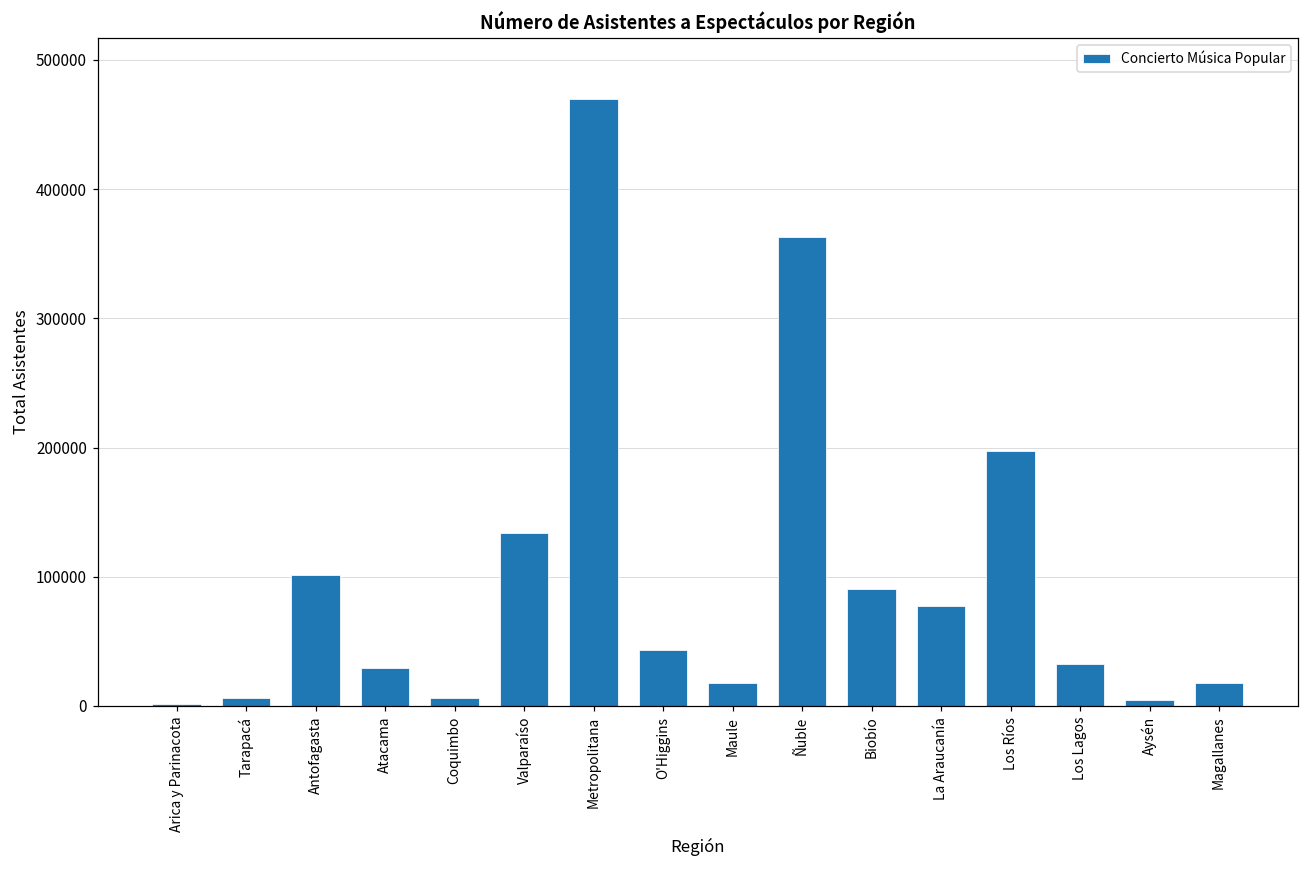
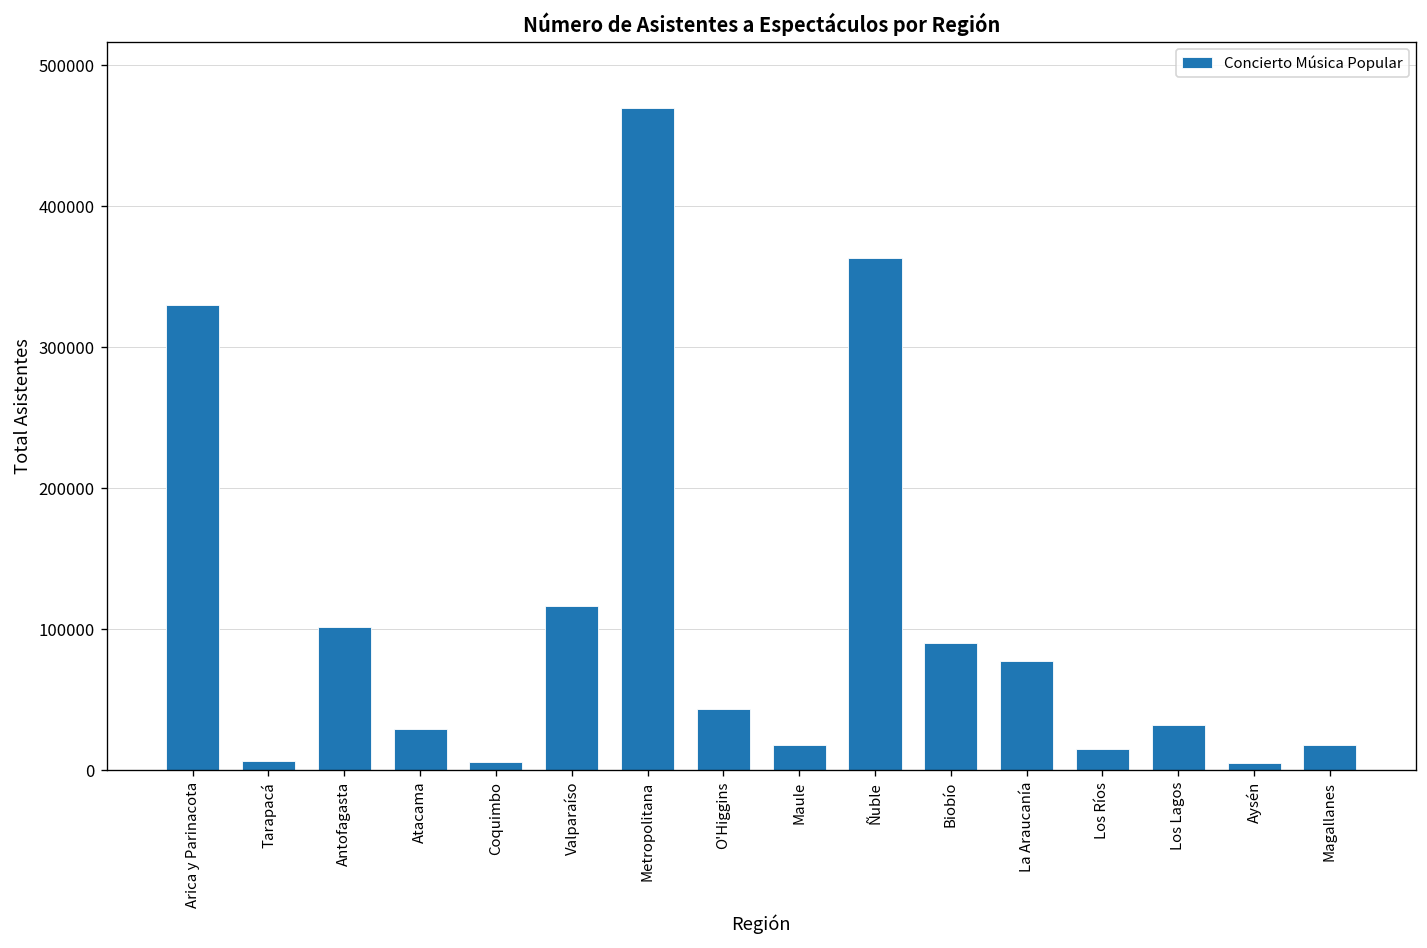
  {
-   "Arica y Parinacota": 1000,
+   "Arica y Parinacota": 330000,
    "Tarapacá": 7000,
    "Antofagasta": 101000,
    "Atacama": 29000,
    "Coquimbo": 6000,
-   "Valparaíso": 133000,
+   "Valparaíso": 117000,
    "Metropolitana": 470000,
    "O'Higgins": 43000,
    "Maule": 18000,
    "Ñuble": 363000,
    "Biobío": 90000,
    "La Araucanía": 77000,
-   "Los Ríos": 197000,
+   "Los Ríos": 15000,
    "Los Lagos": 32000,
    "Aysén": 5000,
    "Magallanes": 18000
  }
